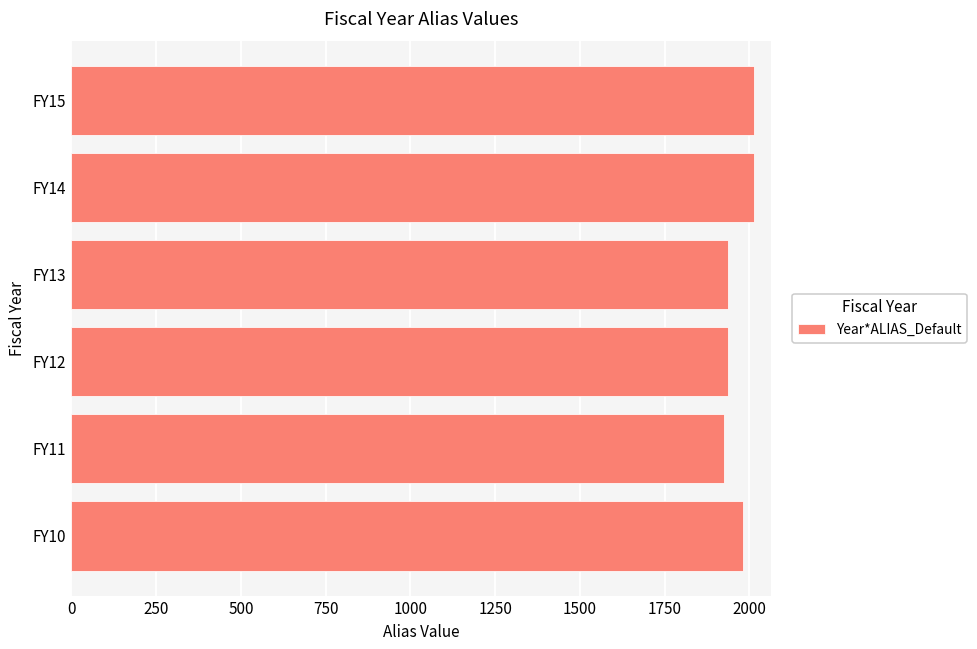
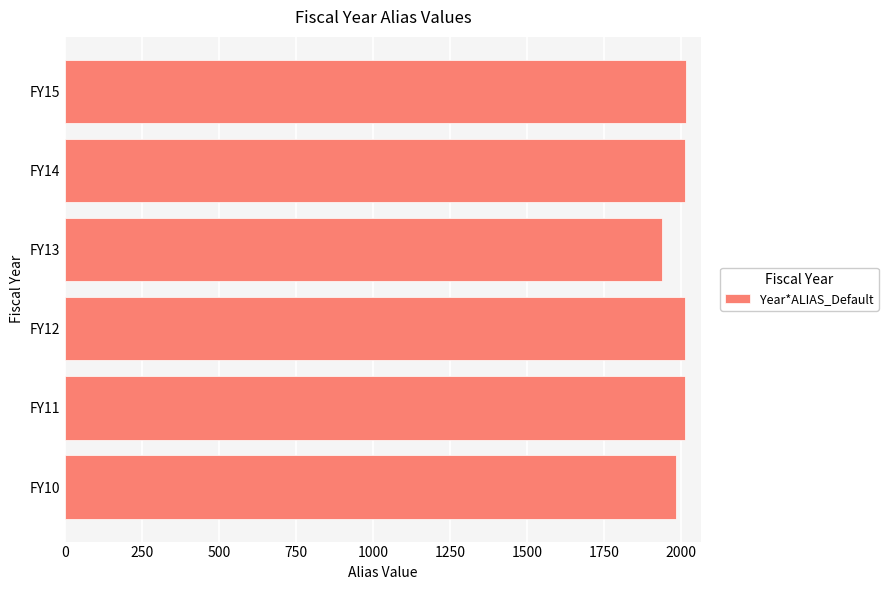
  {
    "FY15": 2020,
    "FY14": 2010,
    "FY13": 1940,
-   "FY12": 1940,
-   "FY11": 1930,
+   "FY12": 2010,
+   "FY11": 2010,
    "FY10": 1980
  }
